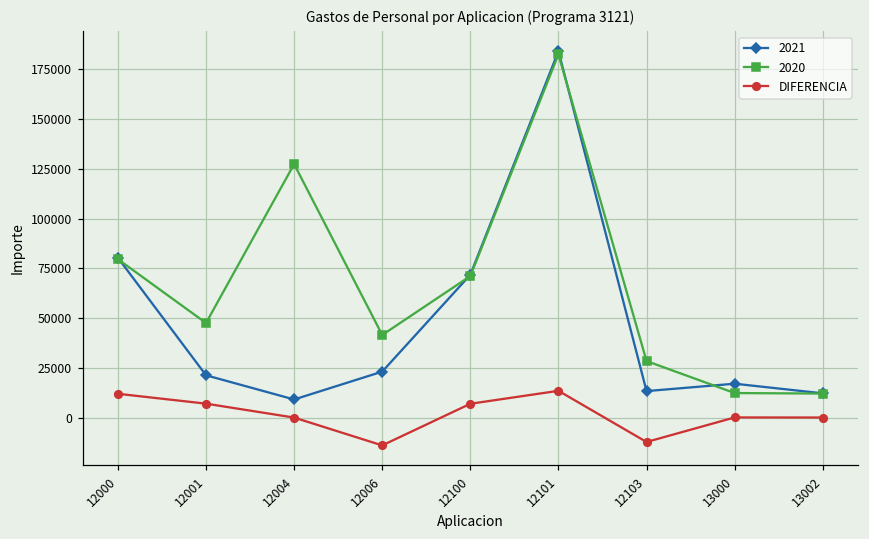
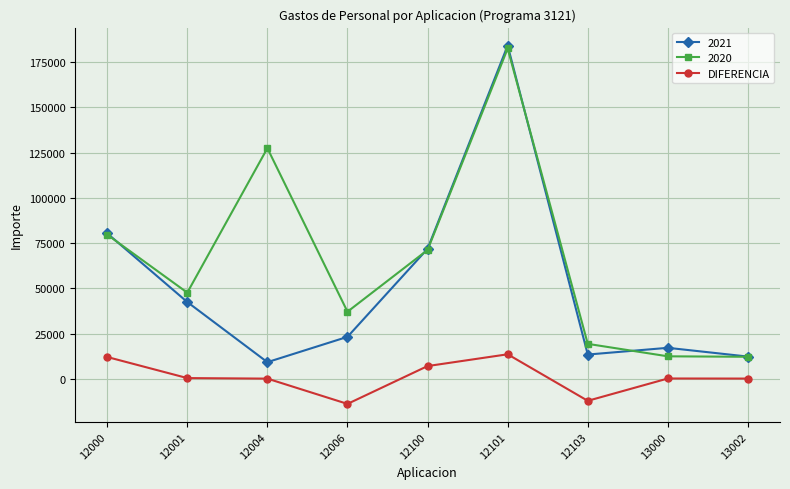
  {
    "2021": {
-     "12001": 21000,
+     "12001": 42000,
      "12004": 9000,
      "12006": 23000,
      "12101": 184000,
      "12103": 13000,
      "13000": 17000
    },
    "2020": {
      "12001": 48000,
      "12004": 127000,
-     "12006": 42000,
+     "12006": 37000,
      "12101": 182000,
-     "12103": 28000,
+     "12103": 19000,
      "13000": 12000
    },
    "DIFERENCIA": {
      "12000": 12000,
-     "12001": 7000,
+     "12001": 0,
      "12004": 0,
      "12006": -14000,
      "12100": 7000,
      "12101": 14000,
      "12103": -12000,
      "13000": 0,
      "13002": 0
    }
  }
